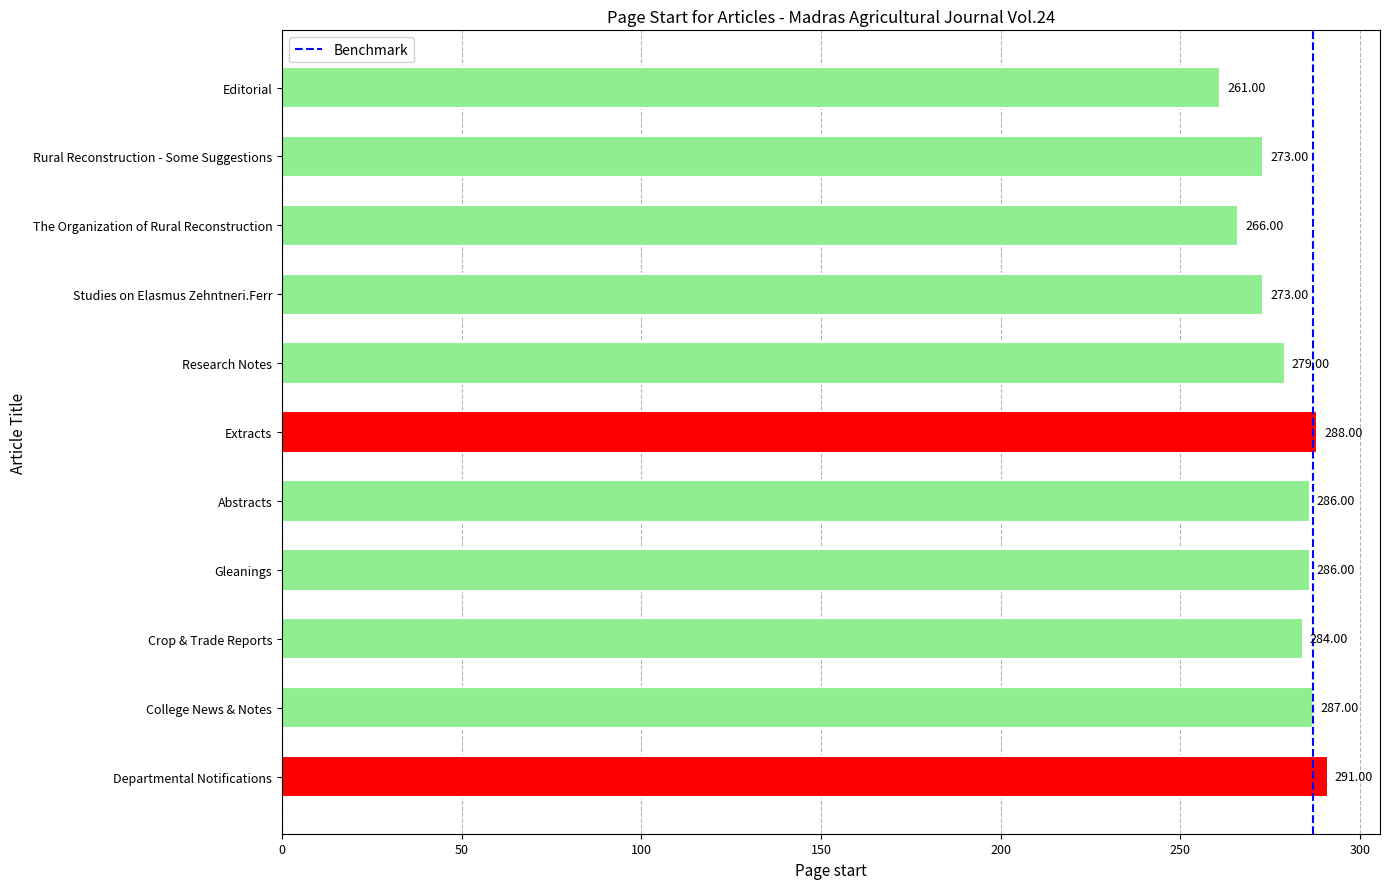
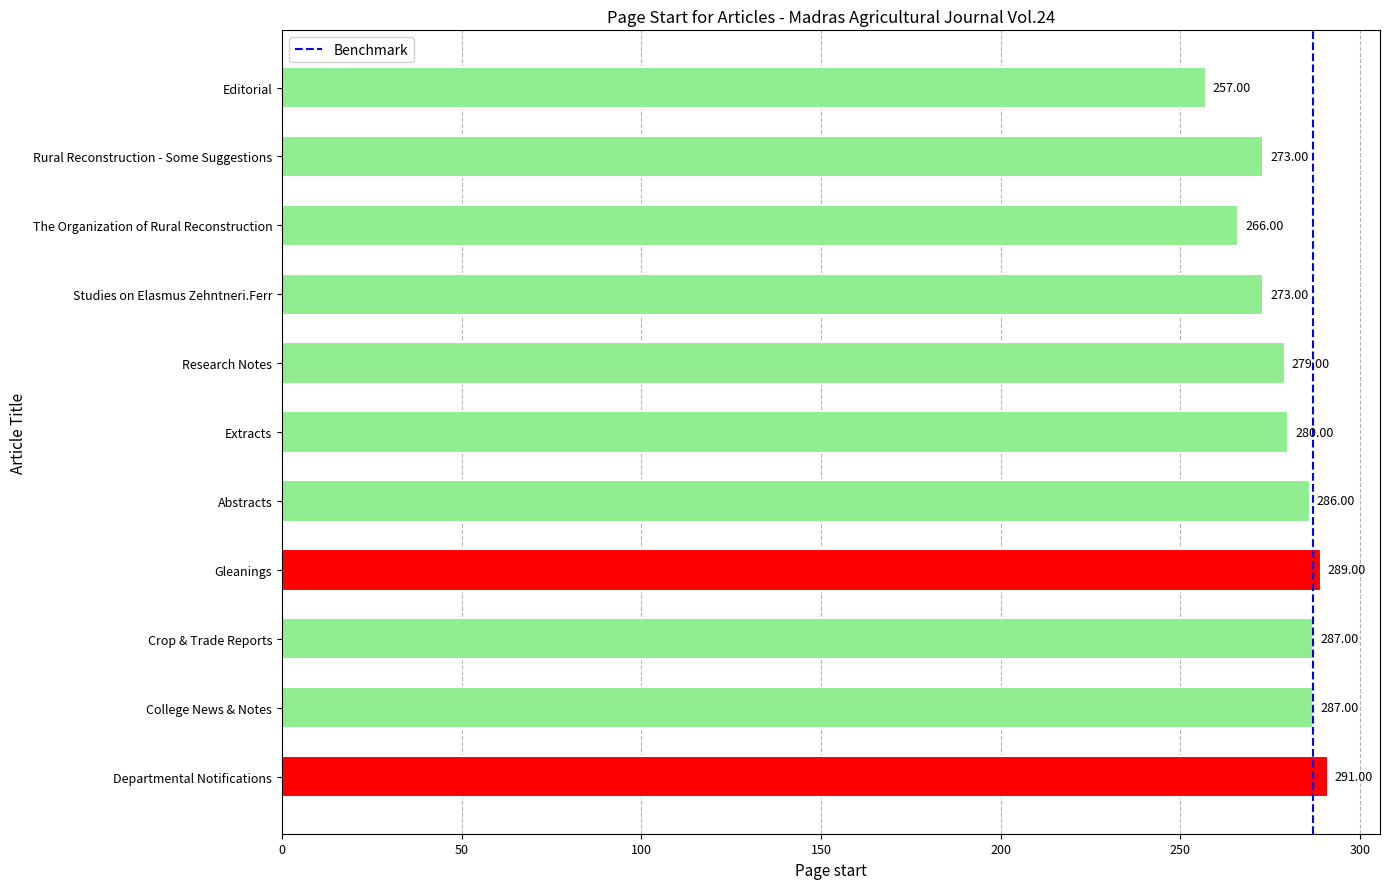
  {
-   "Editorial": 261.00,
+   "Editorial": 257.00,
    "Rural Reconstruction - Some Suggestions": 273.00,
    "The Organization of Rural Reconstruction": 266.00,
    "Studies on Elasmus Zehntneri.Ferr": 273.00,
    "Research Notes": 279.00,
-   "Extracts": 288.00,
+   "Extracts": 280.00,
    "Abstracts": 286.00,
-   "Gleanings": 286.00,
-   "Crop & Trade Reports": 284.00,
+   "Gleanings": 289.00,
+   "Crop & Trade Reports": 287.00,
    "College News & Notes": 287.00,
    "Departmental Notifications": 291.00
  }
